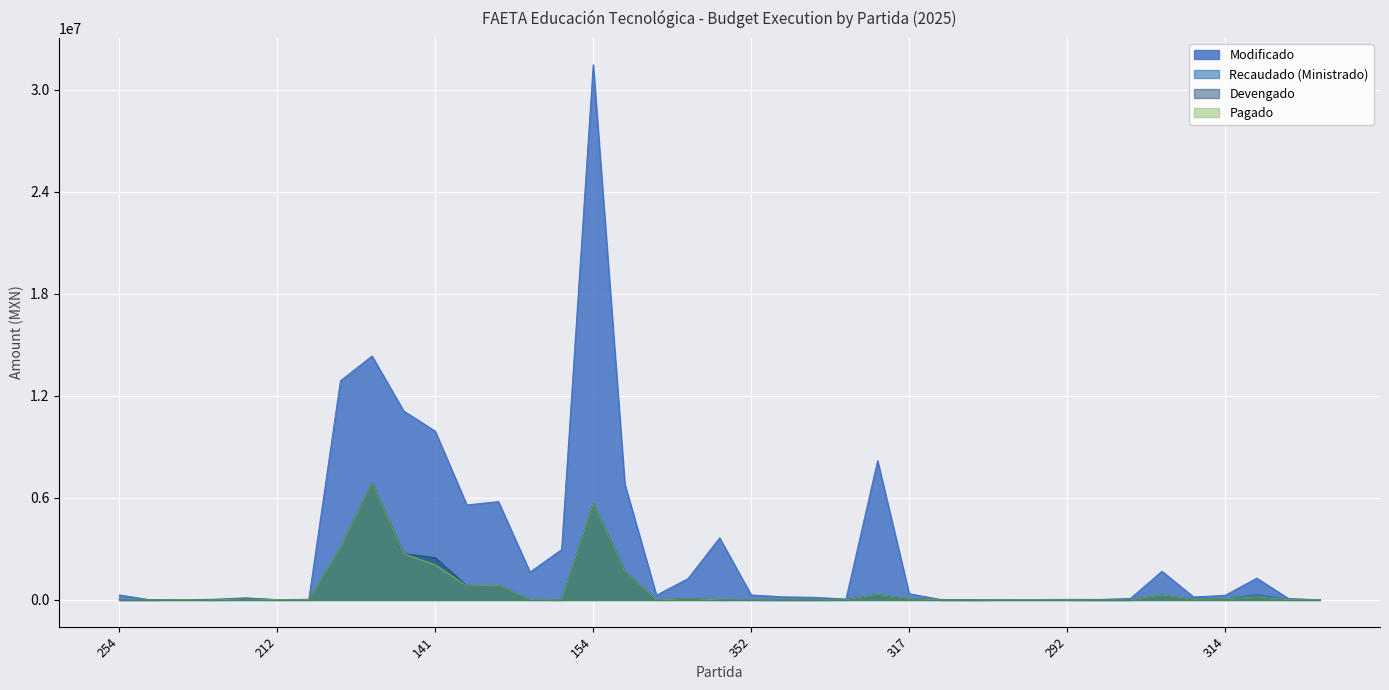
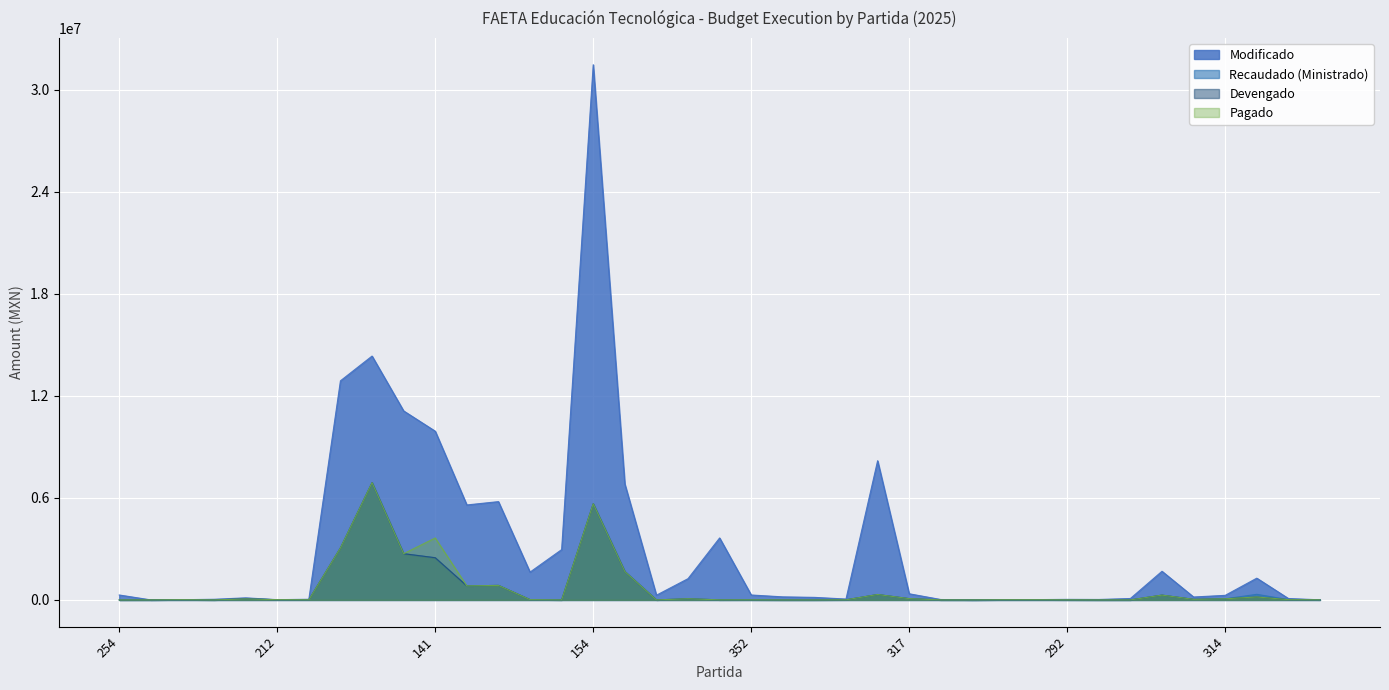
  {
    "Pagado": {
-     "141": 2100000
+     "141": 3600000
    }
  }
